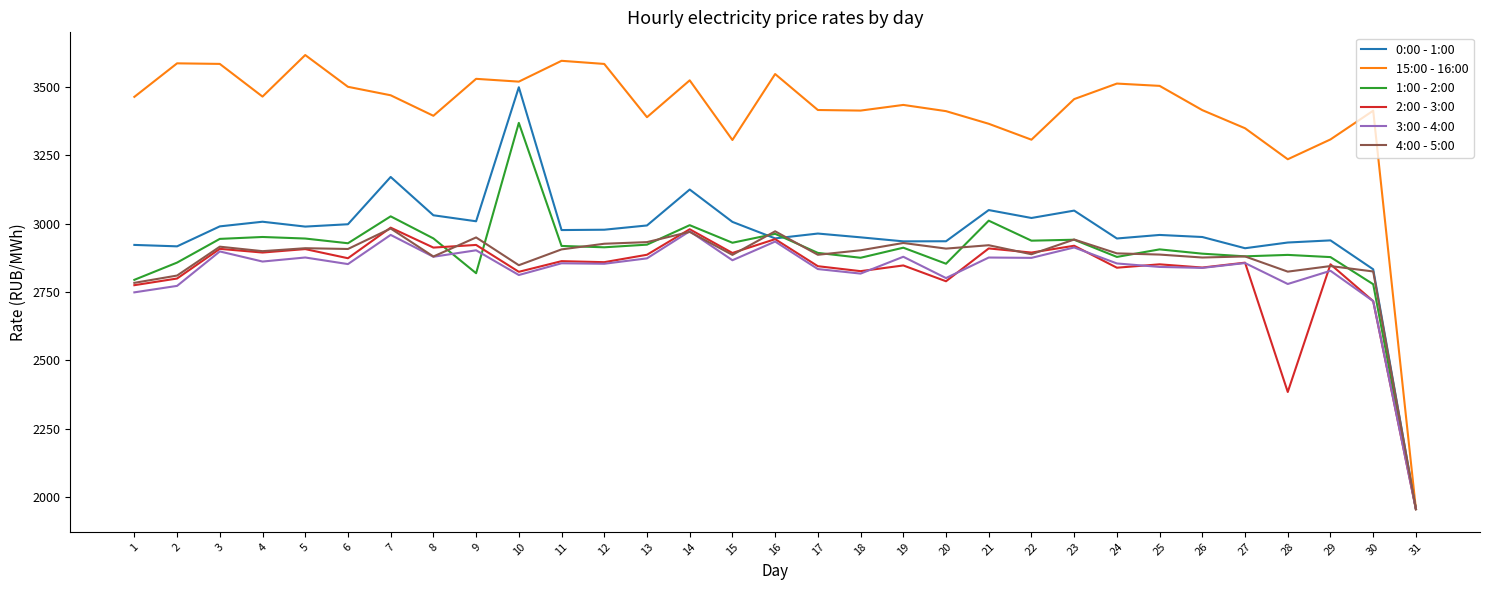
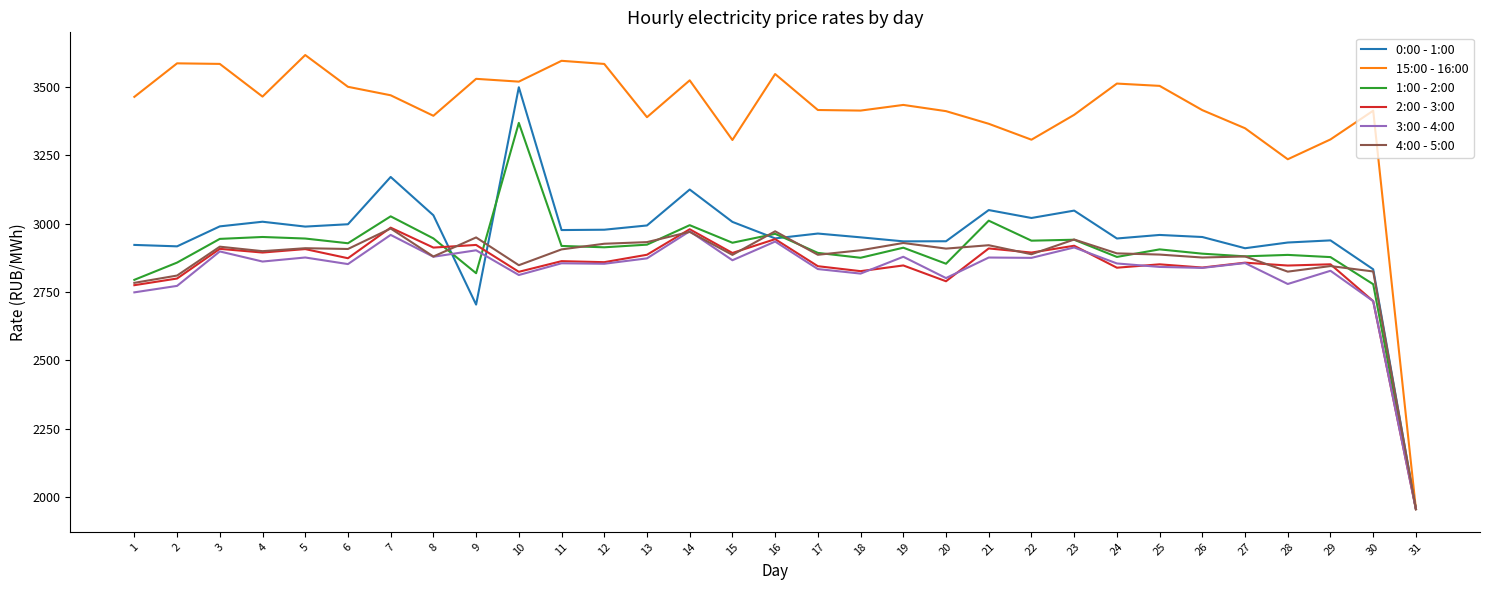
  {
    "0:00 - 1:00": {
      "1": 2920,
      "2": 2920,
      "3": 2990,
      "4": 3010,
      "5": 2990,
      "6": 3000,
      "7": 3170,
      "8": 3030,
-     "9": 3010,
+     "9": 2700,
      "10": 3500,
      "11": 2980,
      "12": 2980,
      "13": 2990,
      "14": 3130,
      "15": 3010,
      "17": 2960,
      "18": 2950,
      "20": 2940,
      "21": 3050,
      "22": 3020,
      "23": 3050,
      "24": 2950,
      "25": 2960,
      "26": 2950,
      "27": 2910,
      "28": 2930,
      "29": 2940
    },
    "15:00 - 16:00": {
      "1": 3460,
      "2": 3590,
      "3": 3580,
      "4": 3470,
      "5": 3620,
      "6": 3500,
      "7": 3470,
      "8": 3390,
      "9": 3530,
      "10": 3520,
      "11": 3600,
      "12": 3580,
      "13": 3390,
      "14": 3520,
      "15": 3310,
      "16": 3550,
      "17": 3420,
      "18": 3410,
      "19": 3430,
      "20": 3410,
      "21": 3370,
      "22": 3310,
-     "23": 3460,
+     "23": 3400,
      "24": 3510,
      "25": 3500,
      "26": 3420,
      "27": 3350,
      "28": 3240,
      "29": 3310
    },
    "1:00 - 2:00": {
      "1": 2790,
      "2": 2860,
      "3": 2940,
      "4": 2950,
      "5": 2950,
      "6": 2930,
      "7": 3030,
      "8": 2950,
      "9": 2820,
      "10": 3370,
      "11": 2920,
      "12": 2910,
      "13": 2920,
      "14": 2990,
      "15": 2930,
      "18": 2880,
      "19": 2910,
      "20": 2850,
      "21": 3010,
      "22": 2940,
      "24": 2880,
      "25": 2910,
      "26": 2890,
      "28": 2890,
      "29": 2880,
      "30": 2780
    },
    "2:00 - 3:00": {
      "2": 2800,
      "6": 2870,
      "8": 2910,
      "9": 2920,
      "10": 2820,
      "13": 2890,
      "17": 2840,
      "19": 2850,
      "20": 2790,
      "21": 2910,
      "24": 2840,
      "25": 2850,
-     "28": 2380
+     "28": 2850
    },
    "3:00 - 4:00": {
      "1": 2750,
      "2": 2770,
      "4": 2860,
      "5": 2880,
      "6": 2850,
      "7": 2960,
      "9": 2900,
      "10": 2810,
      "13": 2870,
      "15": 2870,
      "17": 2830,
      "19": 2880,
      "20": 2800,
      "21": 2880,
      "22": 2880,
      "24": 2850,
      "25": 2840,
      "28": 2780,
      "29": 2830
    },
    "4:00 - 5:00": {
      "2": 2810,
      "6": 2910,
      "9": 2950,
      "10": 2850,
      "11": 2910,
      "12": 2930,
      "13": 2930,
      "18": 2900,
      "20": 2910,
      "21": 2920,
      "24": 2890,
      "25": 2890,
      "26": 2880,
      "28": 2820
    }
  }
